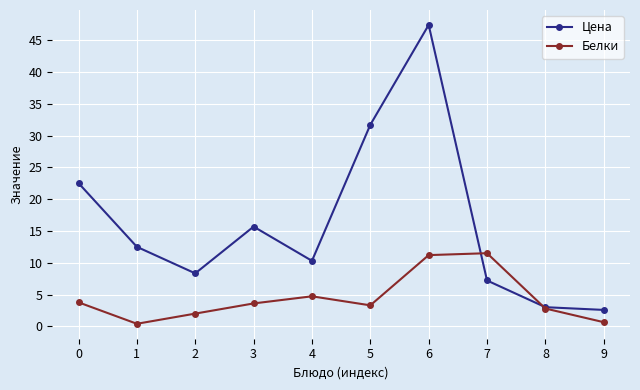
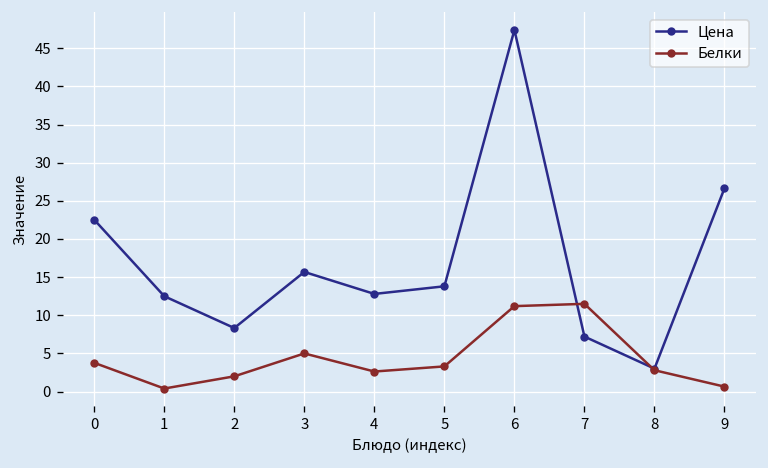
  {
    "Цена": {
      "0": 23,
      "1": 13,
      "2": 8,
      "3": 16,
-     "4": 10,
-     "5": 32,
+     "4": 13,
+     "5": 14,
      "6": 47,
      "7": 7,
-     "9": 3
+     "9": 27
    },
    "Белки": {
      "0": 4,
      "1": 0,
      "2": 2,
-     "3": 4,
-     "4": 5,
+     "3": 5,
+     "4": 3,
      "5": 3,
      "6": 11,
      "7": 12,
      "9": 1
    }
  }
